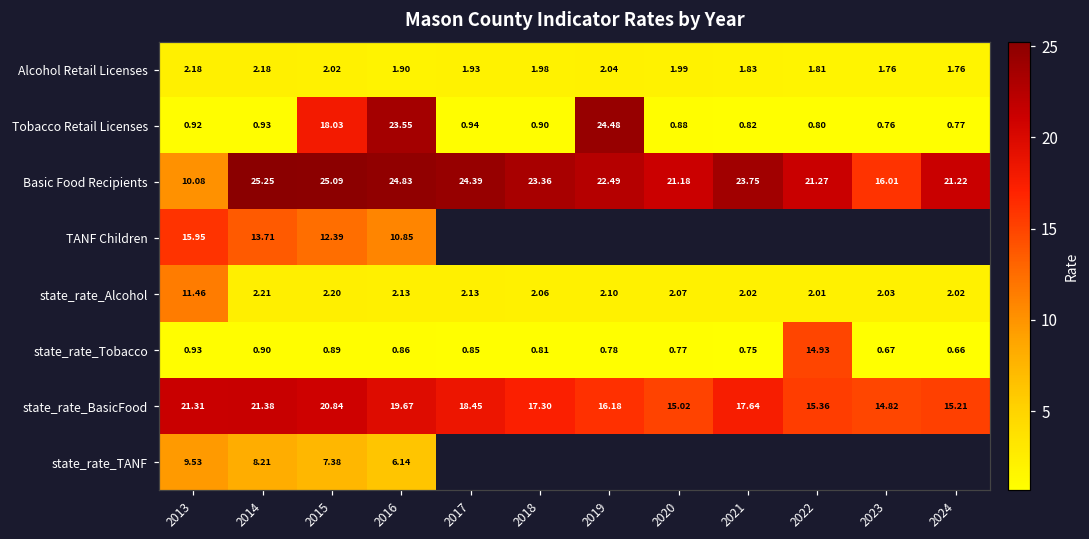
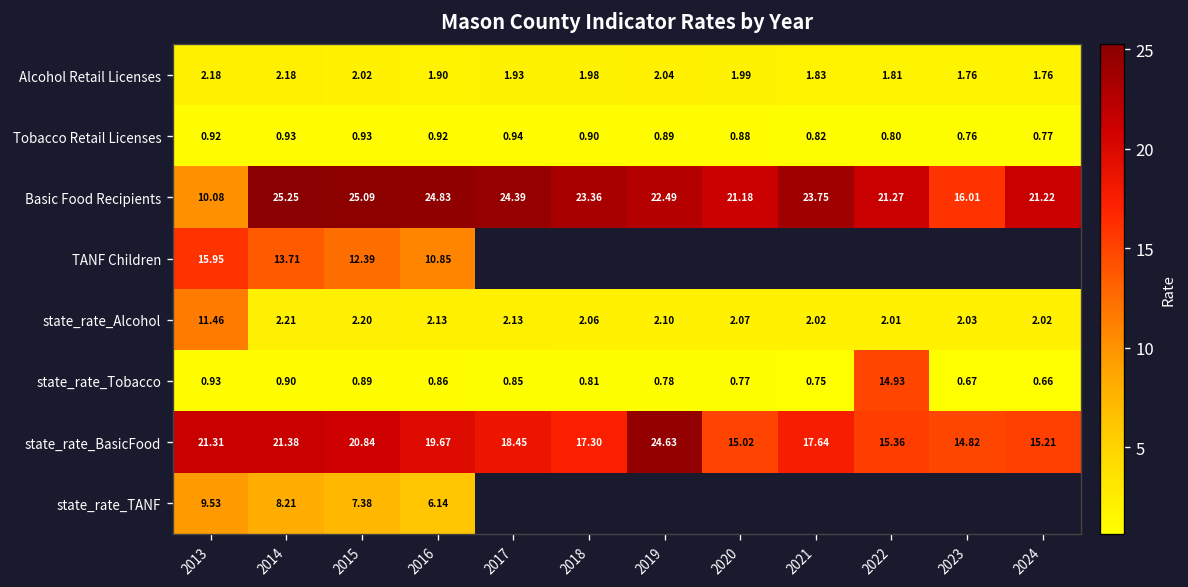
  {
    "Alcohol Retail Licenses": {
      "2013": 2.18,
      "2014": 2.18,
      "2015": 2.02,
      "2016": 1.90,
      "2017": 1.93,
      "2018": 1.98,
      "2019": 2.04,
      "2020": 1.99,
      "2021": 1.83,
      "2022": 1.81,
      "2023": 1.76,
      "2024": 1.76
    },
    "Tobacco Retail Licenses": {
      "2013": 0.92,
      "2014": 0.93,
-     "2015": 18.03,
-     "2016": 23.55,
+     "2015": 0.93,
+     "2016": 0.92,
      "2017": 0.94,
      "2018": 0.90,
-     "2019": 24.48,
+     "2019": 0.89,
      "2020": 0.88,
      "2021": 0.82,
      "2022": 0.80,
      "2023": 0.76,
      "2024": 0.77
    },
    "Basic Food Recipients": {
      "2013": 10.08,
      "2014": 25.25,
      "2015": 25.09,
      "2016": 24.83,
      "2017": 24.39,
      "2018": 23.36,
      "2019": 22.49,
      "2020": 21.18,
      "2021": 23.75,
      "2022": 21.27,
      "2023": 16.01,
      "2024": 21.22
    },
    "TANF Children": {
      "2013": 15.95,
      "2014": 13.71,
      "2015": 12.39,
      "2016": 10.85
    },
    "state_rate_Alcohol": {
      "2013": 11.46,
      "2014": 2.21,
      "2015": 2.20,
      "2016": 2.13,
      "2017": 2.13,
      "2018": 2.06,
      "2019": 2.10,
      "2020": 2.07,
      "2021": 2.02,
      "2022": 2.01,
      "2023": 2.03,
      "2024": 2.02
    },
    "state_rate_Tobacco": {
      "2013": 0.93,
      "2014": 0.90,
      "2015": 0.89,
      "2016": 0.86,
      "2017": 0.85,
      "2018": 0.81,
      "2019": 0.78,
      "2020": 0.77,
      "2021": 0.75,
      "2022": 14.93,
      "2023": 0.67,
      "2024": 0.66
    },
    "state_rate_BasicFood": {
      "2013": 21.31,
      "2014": 21.38,
      "2015": 20.84,
      "2016": 19.67,
      "2017": 18.45,
      "2018": 17.30,
-     "2019": 16.18,
+     "2019": 24.63,
      "2020": 15.02,
      "2021": 17.64,
      "2022": 15.36,
      "2023": 14.82,
      "2024": 15.21
    },
    "state_rate_TANF": {
      "2013": 9.53,
      "2014": 8.21,
      "2015": 7.38,
      "2016": 6.14
    }
  }
